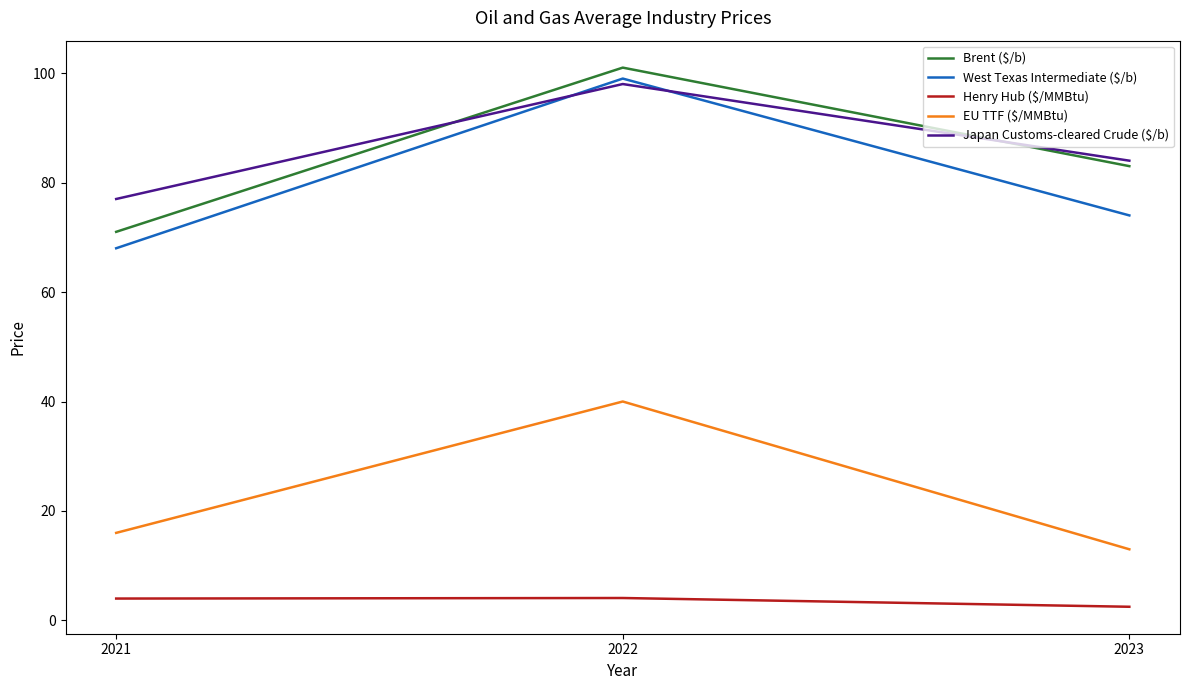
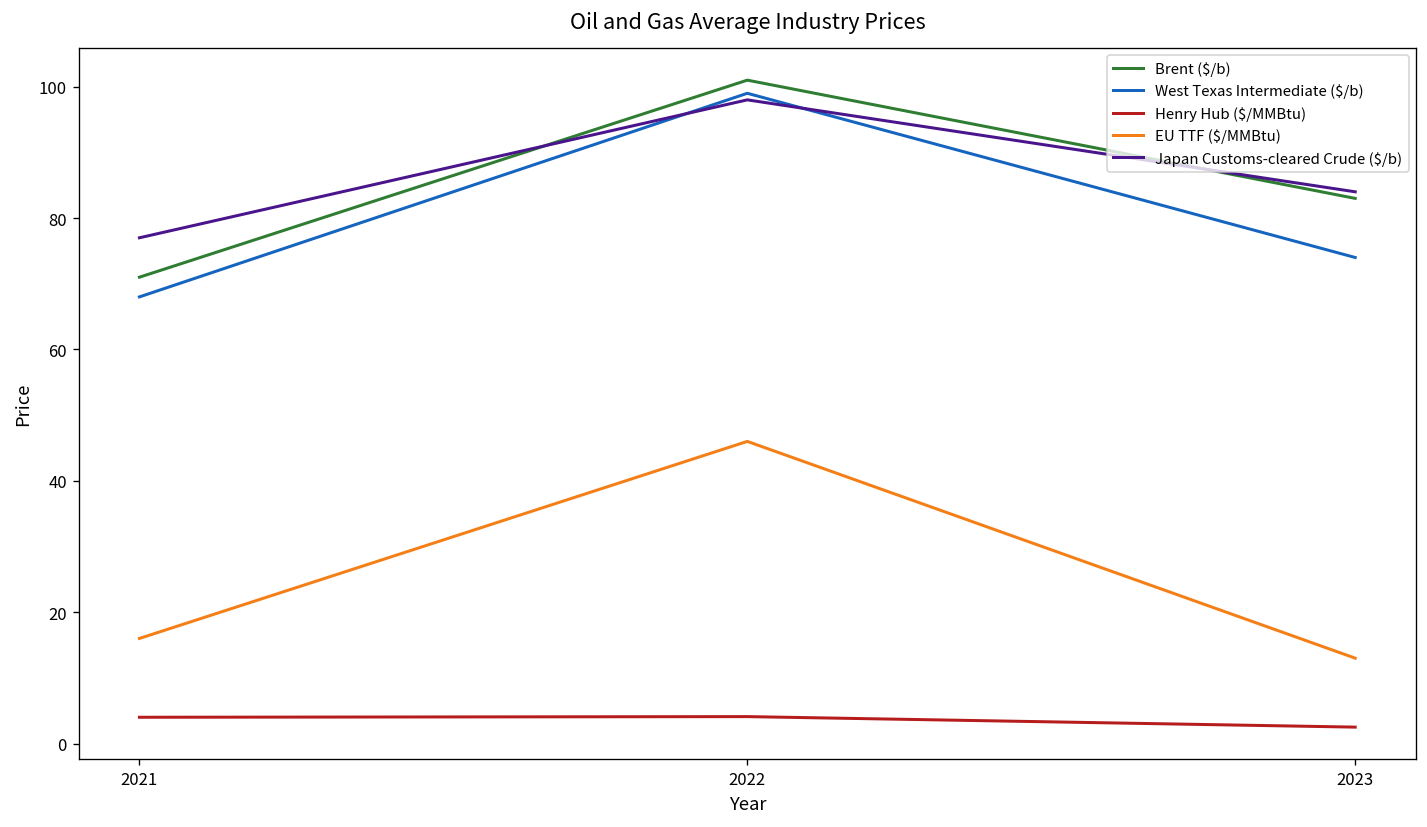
  {
    "Brent ($/b)": {
      "2021": 71,
      "2022": 101,
      "2023": 83
    },
    "West Texas Intermediate ($/b)": {
      "2021": 68,
      "2022": 99,
      "2023": 74
    },
    "Henry Hub ($/MMBtu)": {
      "2021": 4,
      "2022": 4,
      "2023": 3
    },
    "EU TTF ($/MMBtu)": {
      "2021": 16,
-     "2022": 40,
+     "2022": 46,
      "2023": 13
    },
    "Japan Customs-cleared Crude ($/b)": {
      "2021": 77,
      "2022": 98,
      "2023": 84
    }
  }
